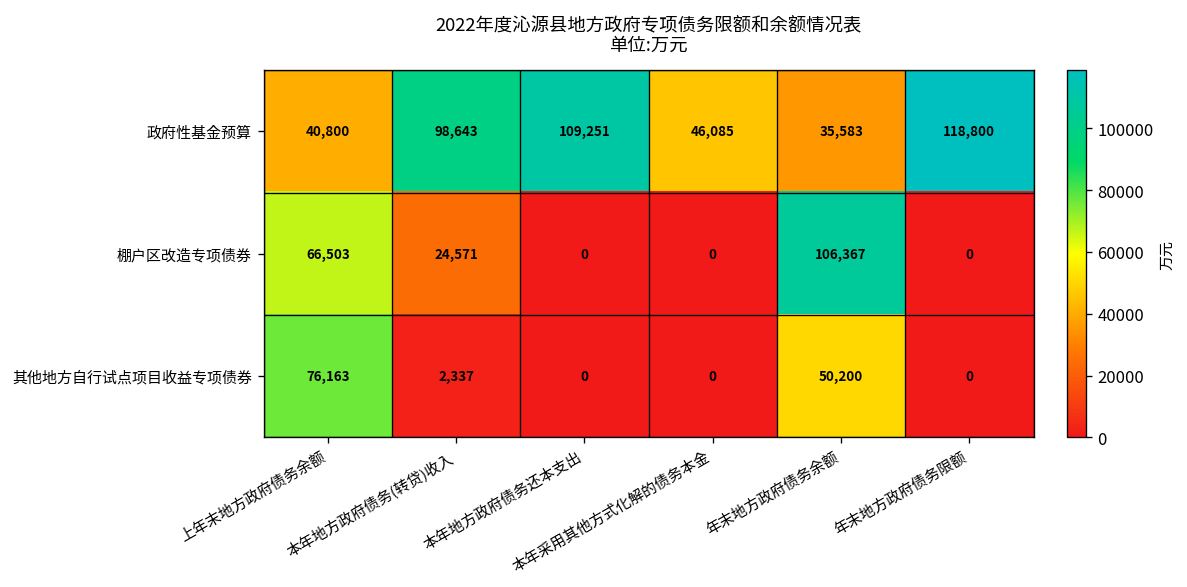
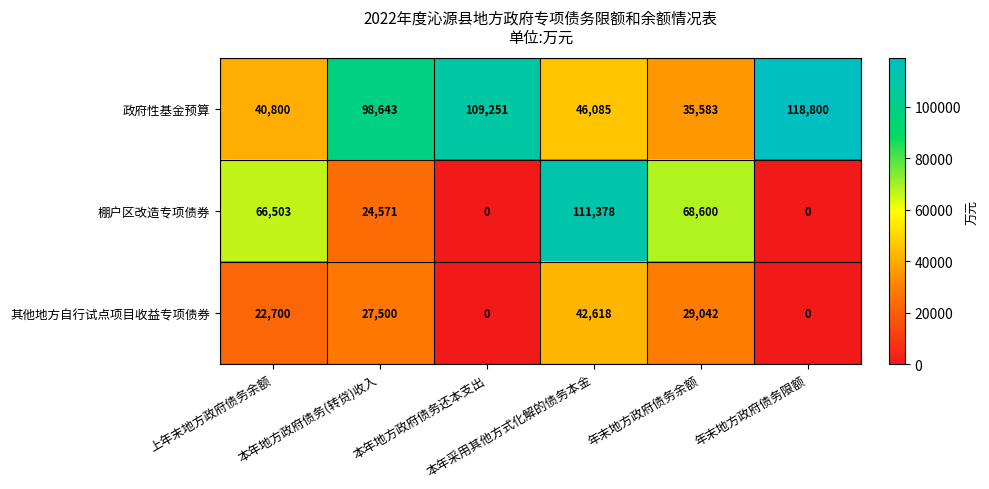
  {
    "政府性基金预算": {
      "上年末地方政府债务余额": "40,800",
      "本年地方政府债务(转贷)收入": "98,643",
      "本年地方政府债务还本支出": "109,251",
      "本年采用其他方式化解的债务本金": "46,085",
      "年末地方政府债务余额": "35,583",
      "年末地方政府债务限额": "118,800"
    },
    "棚户区改造专项债券": {
      "上年末地方政府债务余额": "66,503",
      "本年地方政府债务(转贷)收入": "24,571",
      "本年地方政府债务还本支出": "0",
-     "本年采用其他方式化解的债务本金": "0",
-     "年末地方政府债务余额": "106,367",
+     "本年采用其他方式化解的债务本金": "111,378",
+     "年末地方政府债务余额": "68,600",
      "年末地方政府债务限额": "0"
    },
    "其他地方自行试点项目收益专项债券": {
-     "上年末地方政府债务余额": "76,163",
-     "本年地方政府债务(转贷)收入": "2,337",
+     "上年末地方政府债务余额": "22,700",
+     "本年地方政府债务(转贷)收入": "27,500",
      "本年地方政府债务还本支出": "0",
-     "本年采用其他方式化解的债务本金": "0",
-     "年末地方政府债务余额": "50,200",
+     "本年采用其他方式化解的债务本金": "42,618",
+     "年末地方政府债务余额": "29,042",
      "年末地方政府债务限额": "0"
    }
  }
